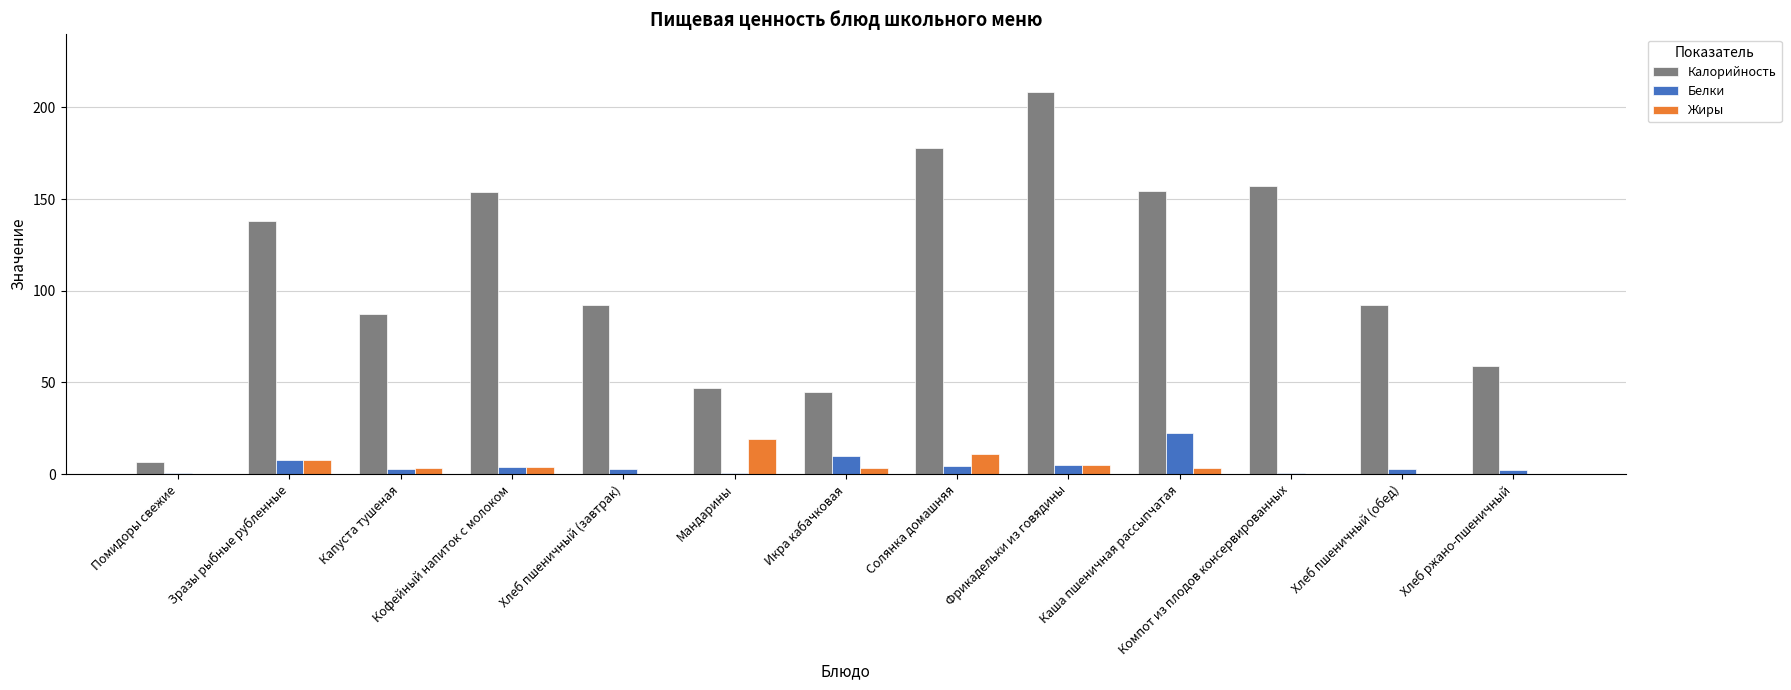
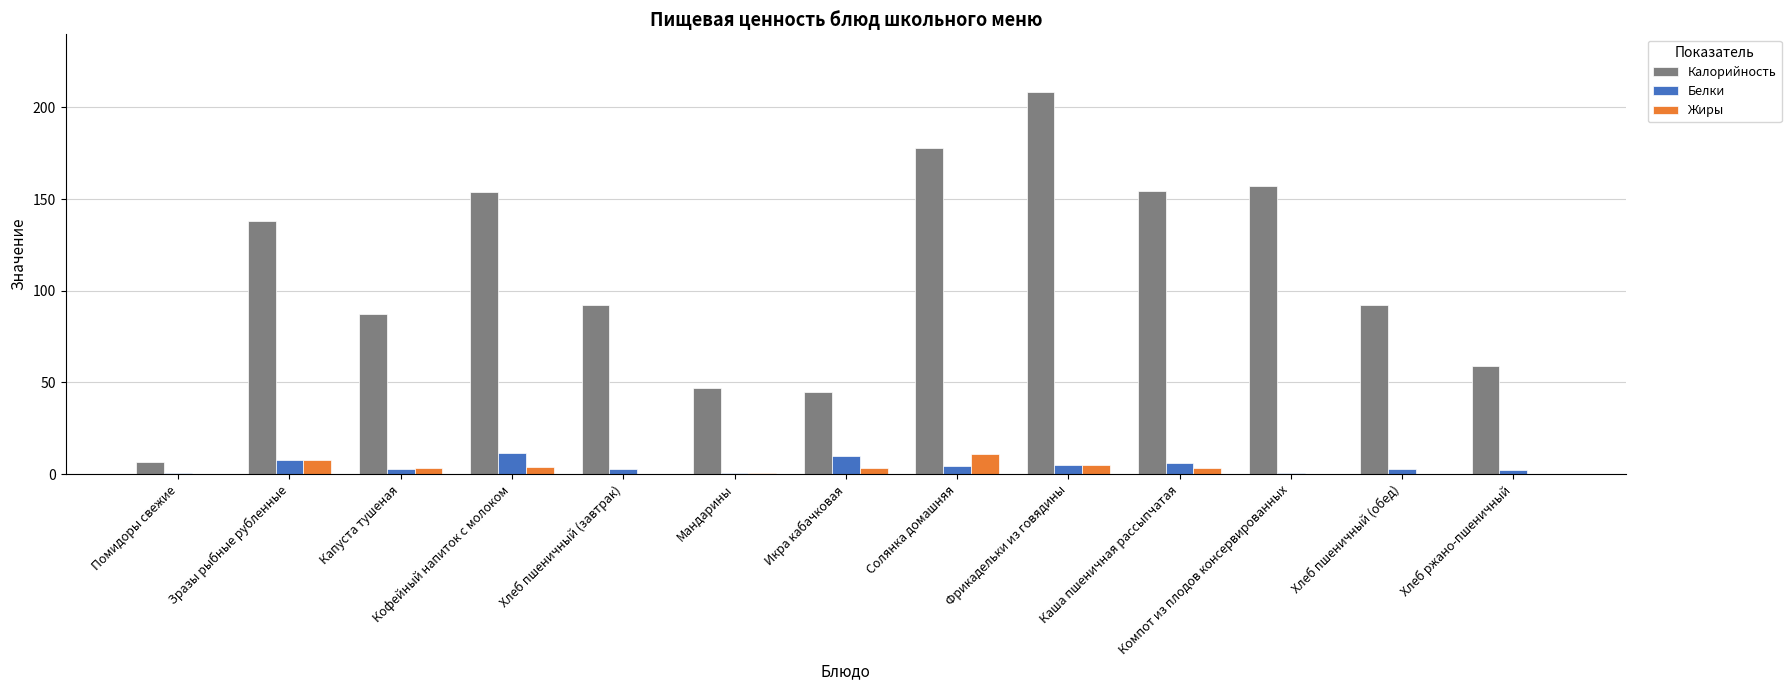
  {
    "Калорийность": {
      "Помидоры свежие": 7,
      "Зразы рыбные рубленные": 138,
      "Капуста тушеная": 87,
      "Кофейный напиток с молоком": 154,
      "Хлеб пшеничный (завтрак)": 92,
      "Мандарины": 47,
      "Икра кабачковая": 45,
      "Солянка домашняя": 178,
      "Фрикадельки из говядины": 209,
      "Каша пшеничная рассыпчатая": 155,
      "Компот из плодов консервированных": 157,
      "Хлеб пшеничный (обед)": 92,
      "Хлеб ржано-пшеничный": 59
    },
    "Белки": {
      "Зразы рыбные рубленные": 8,
      "Капуста тушеная": 3,
-     "Кофейный напиток с молоком": 4,
+     "Кофейный напиток с молоком": 11,
      "Хлеб пшеничный (завтрак)": 3,
      "Икра кабачковая": 10,
      "Солянка домашняя": 5,
      "Фрикадельки из говядины": 5,
-     "Каша пшеничная рассыпчатая": 22,
+     "Каша пшеничная рассыпчатая": 6,
      "Хлеб пшеничный (обед)": 3,
      "Хлеб ржано-пшеничный": 2
    },
    "Жиры": {
      "Зразы рыбные рубленные": 8,
      "Капуста тушеная": 3,
      "Кофейный напиток с молоком": 4,
-     "Мандарины": 19,
+     "Мандарины": 0,
      "Икра кабачковая": 4,
      "Солянка домашняя": 11,
      "Фрикадельки из говядины": 5,
      "Каша пшеничная рассыпчатая": 4
    }
  }
